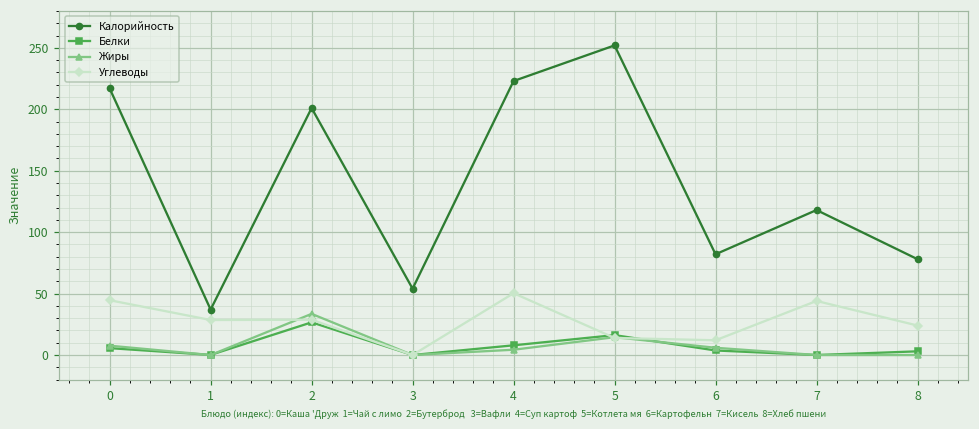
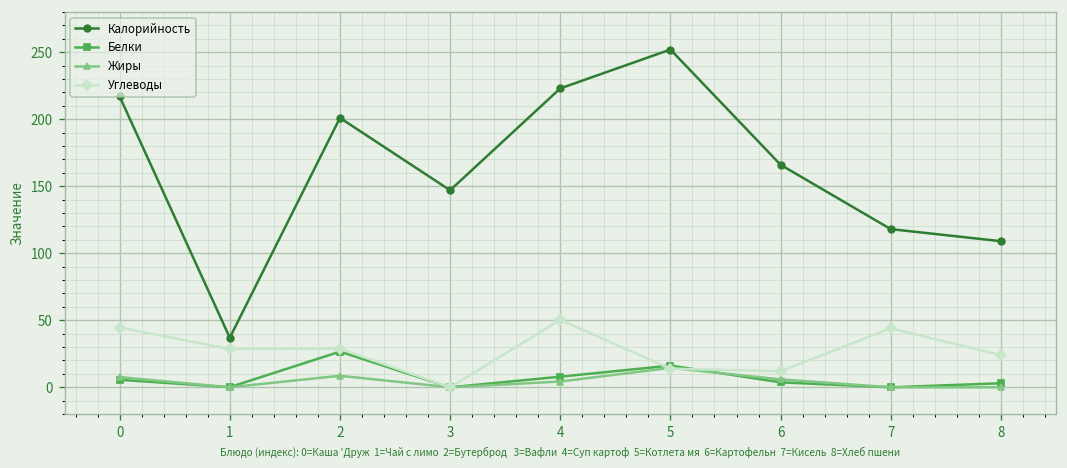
  {
    "Калорийность": {
      "0": 217,
      "1": 37,
      "2": 201,
-     "3": 54,
+     "3": 147,
      "4": 223,
      "5": 252,
-     "6": 82,
+     "6": 166,
      "7": 118,
-     "8": 78
+     "8": 109
    },
    "Белки": {
      "4": 8,
      "8": 3
    },
    "Жиры": {
-     "2": 34,
+     "2": 9,
      "4": 4,
      "8": 0
    },
    "Углеводы": {
      "0": 45,
      "1": 29,
      "4": 50,
      "6": 12,
      "7": 44,
      "8": 24
    }
  }
